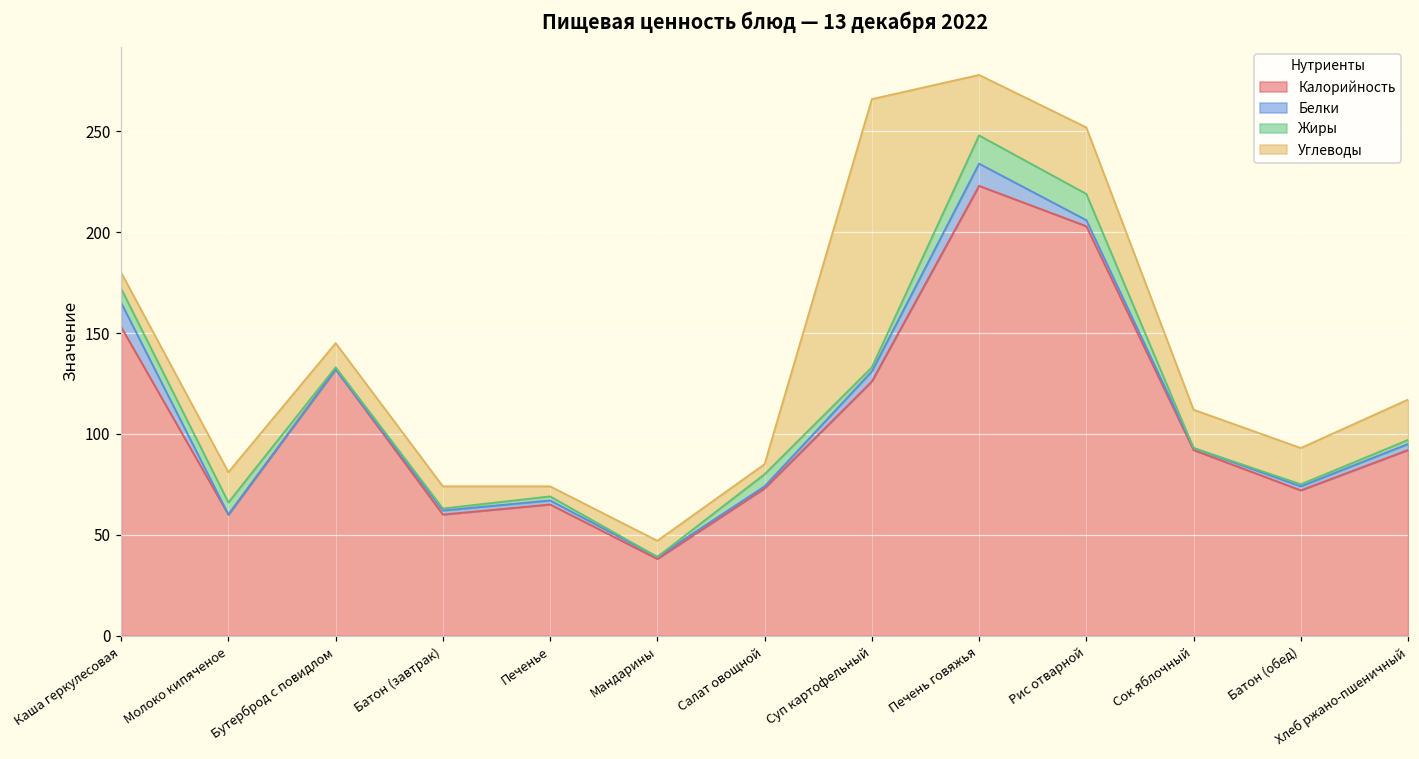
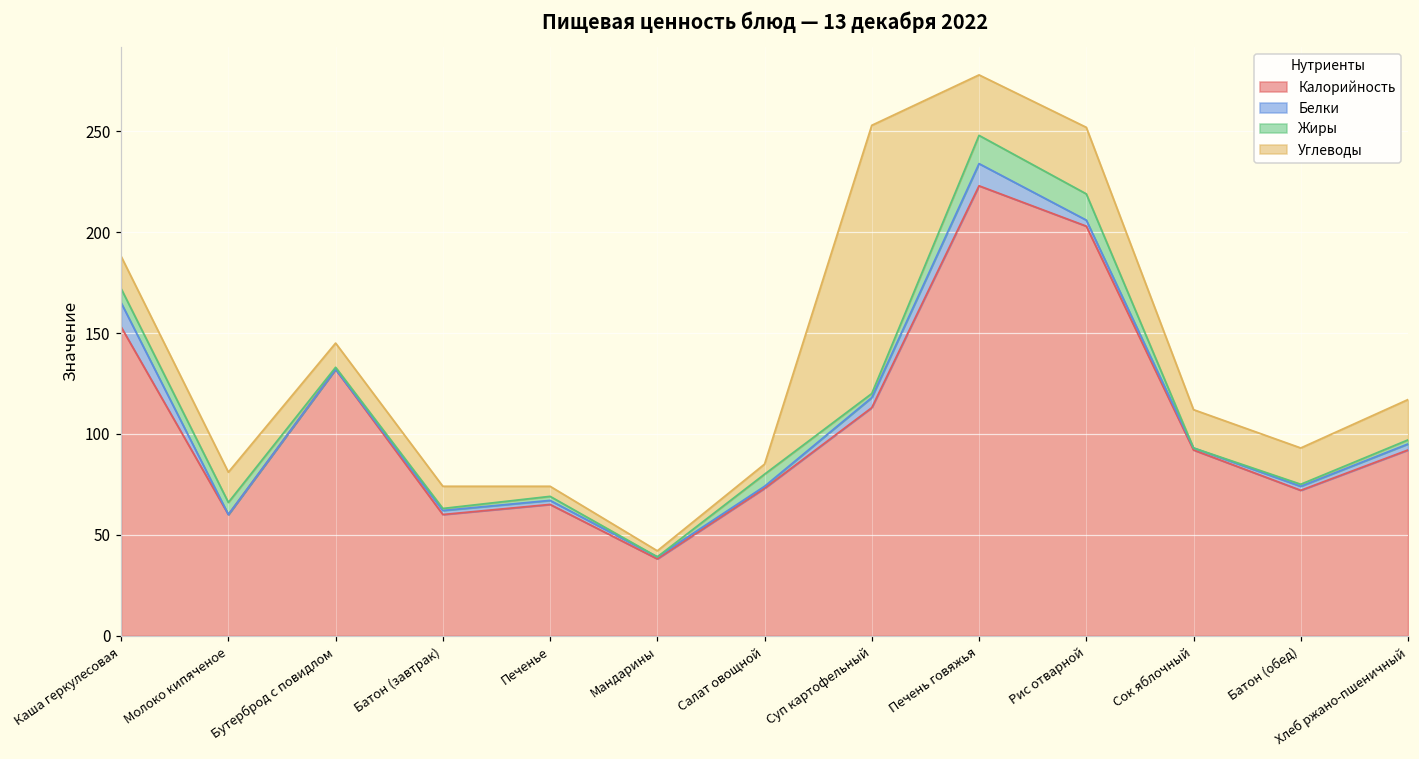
  {
    "Калорийность": {
      "Каша геркулесовая": 153,
      "Батон (завтрак)": 60,
      "Печенье": 65,
-     "Суп картофельный": 126,
+     "Суп картофельный": 113,
      "Печень говяжья": 223,
      "Рис отварной": 203,
      "Батон (обед)": 72,
      "Хлеб ржано-пшеничный": 92
    },
    "Белки": {
      "Каша геркулесовая": 12,
      "Печенье": 2,
      "Суп картофельный": 5,
      "Печень говяжья": 11,
      "Рис отварной": 3,
      "Хлеб ржано-пшеничный": 3
    },
    "Жиры": {
      "Каша геркулесовая": 7,
      "Молоко кипяченое": 6,
      "Печенье": 2,
      "Салат овощной": 6,
      "Суп картофельный": 2,
      "Печень говяжья": 14,
      "Рис отварной": 13,
      "Хлеб ржано-пшеничный": 2
    },
    "Углеводы": {
-     "Каша геркулесовая": 8,
+     "Каша геркулесовая": 16,
      "Молоко кипяченое": 15,
      "Бутерброд с повидлом": 12,
      "Батон (завтрак)": 11,
      "Печенье": 5,
-     "Мандарины": 8,
+     "Мандарины": 3,
      "Салат овощной": 5,
      "Суп картофельный": 133,
      "Печень говяжья": 30,
      "Рис отварной": 33,
      "Сок яблочный": 19,
      "Батон (обед)": 18,
      "Хлеб ржано-пшеничный": 20
    }
  }
